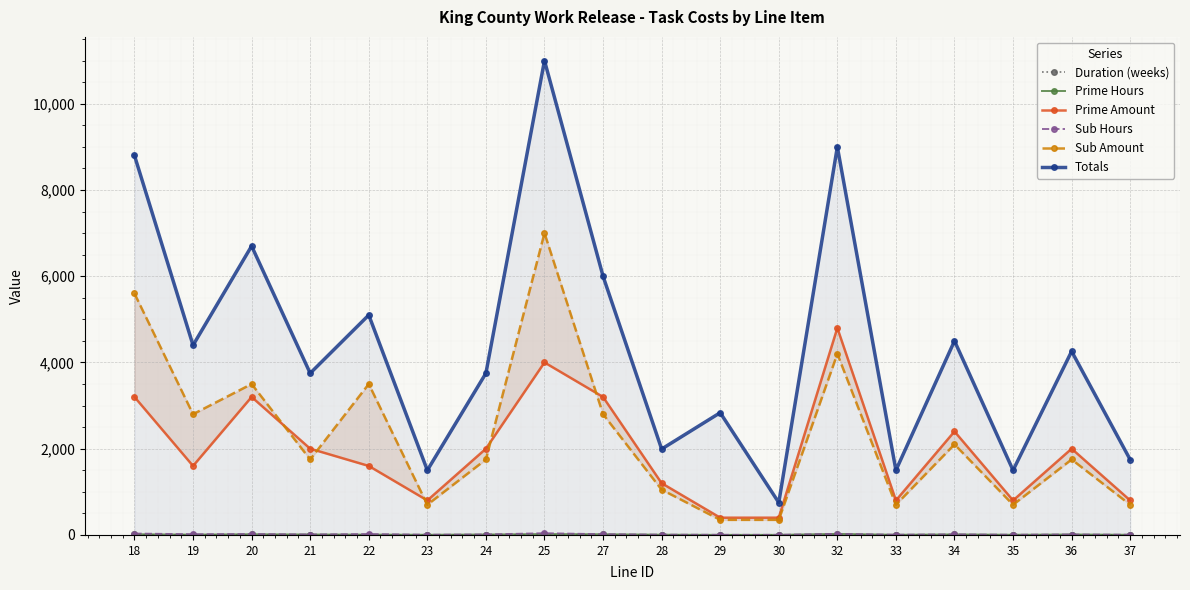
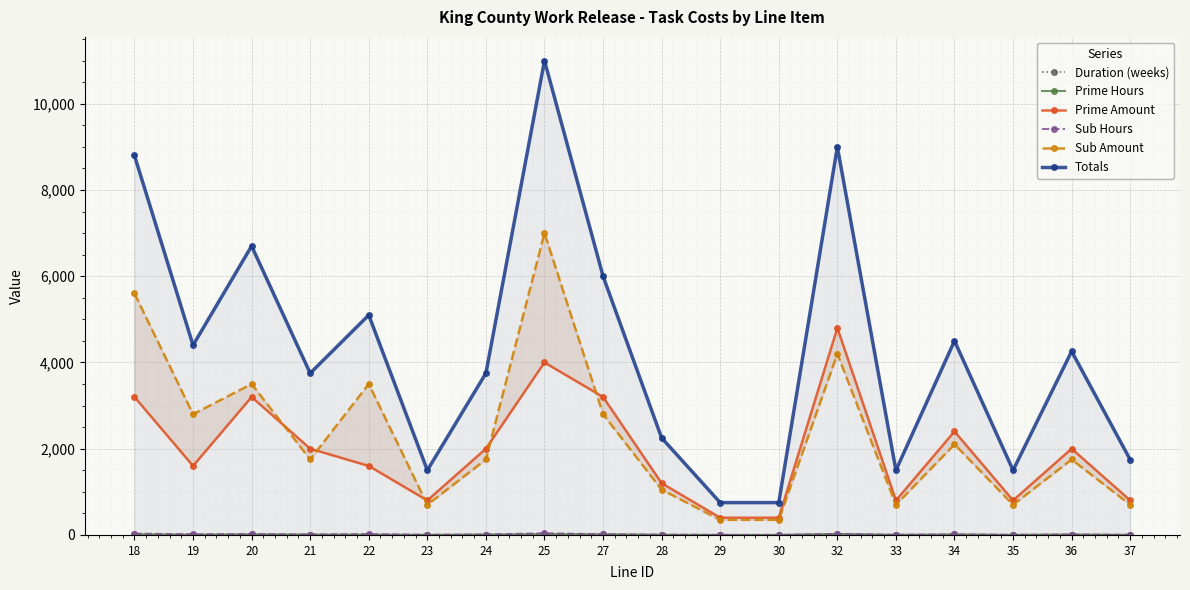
  {
    "Totals": {
      "18": "8,800",
      "19": "4,400",
      "20": "6,700",
      "21": "3,800",
      "22": "5,100",
      "23": "1,500",
      "24": "3,800",
      "25": "11,000",
      "27": "6,000",
-     "28": "2,000",
-     "29": "2,800",
+     "28": "2,300",
+     "29": "800",
      "30": "800",
      "32": "9,000",
      "33": "1,500",
      "34": "4,500",
      "35": "1,500",
      "36": "4,300",
      "37": "1,700"
    }
  }
